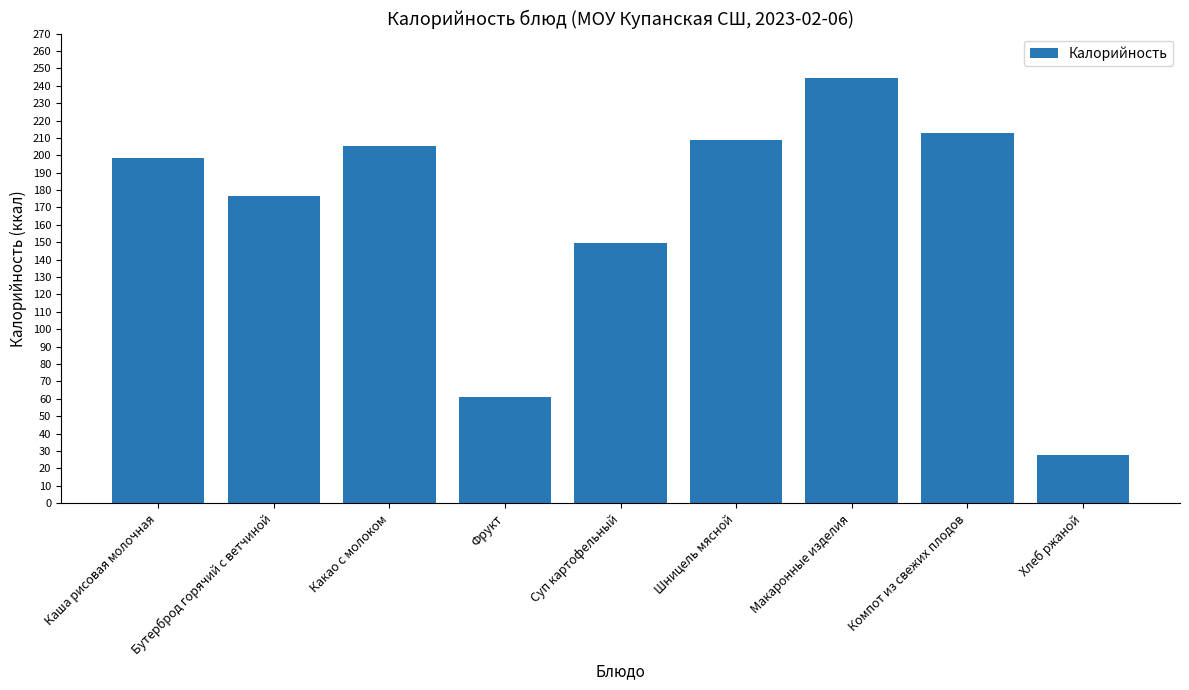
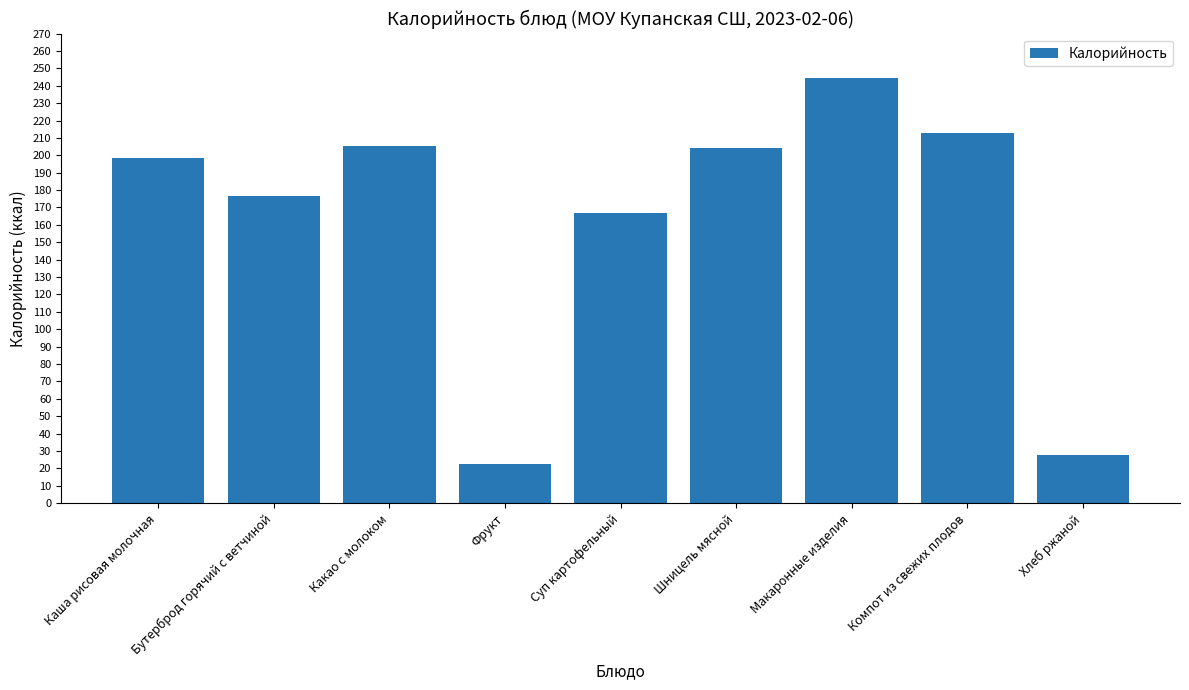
  {
    "Каша рисовая молочная": 198,
    "Бутерброд горячий с ветчиной": 177,
    "Какао с молоком": 205,
-   "Фрукт": 61,
-   "Суп картофельный": 149,
-   "Шницель мясной": 209,
+   "Фрукт": 23,
+   "Суп картофельный": 167,
+   "Шницель мясной": 204,
    "Макаронные изделия": 245,
    "Компот из свежих плодов": 213,
    "Хлеб ржаной": 28
  }
